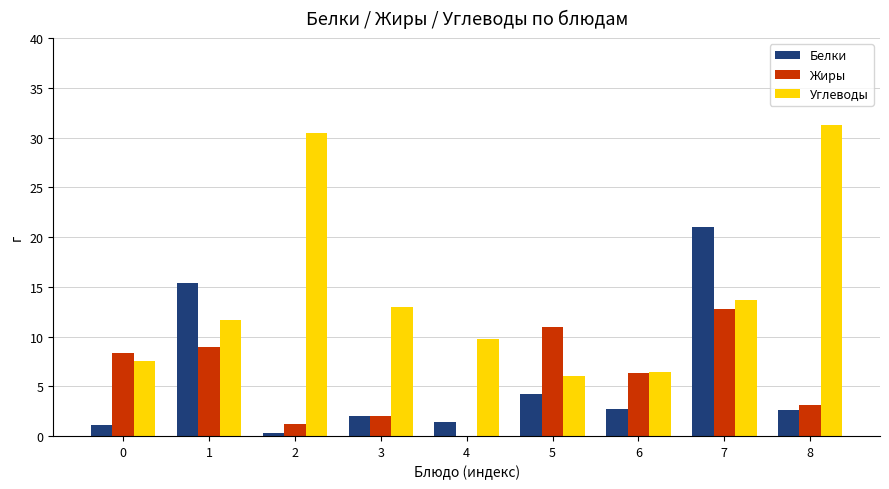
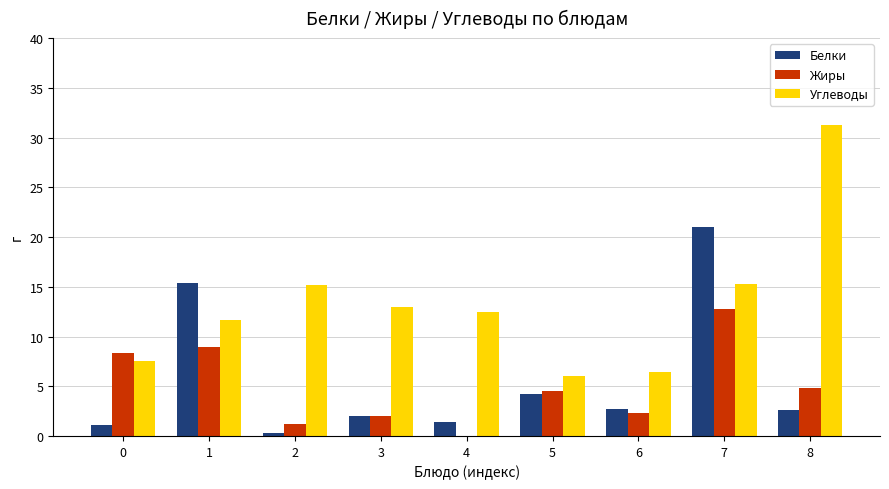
  {
    "Белки": {
      "0": 1,
      "1": 15,
      "2": 0,
      "3": 2,
      "4": 1,
      "5": 4,
      "6": 3,
      "7": 21,
      "8": 3
    },
    "Жиры": {
      "0": 8,
      "1": 9,
      "2": 1,
      "3": 2,
      "4": 0,
-     "5": 11,
-     "6": 6,
+     "5": 5,
+     "6": 2,
      "7": 13,
-     "8": 3
+     "8": 5
    },
    "Углеводы": {
      "0": 8,
      "1": 12,
-     "2": 31,
+     "2": 15,
      "3": 13,
-     "4": 10,
+     "4": 13,
      "5": 6,
      "6": 6,
-     "7": 14,
+     "7": 15,
      "8": 31
    }
  }
